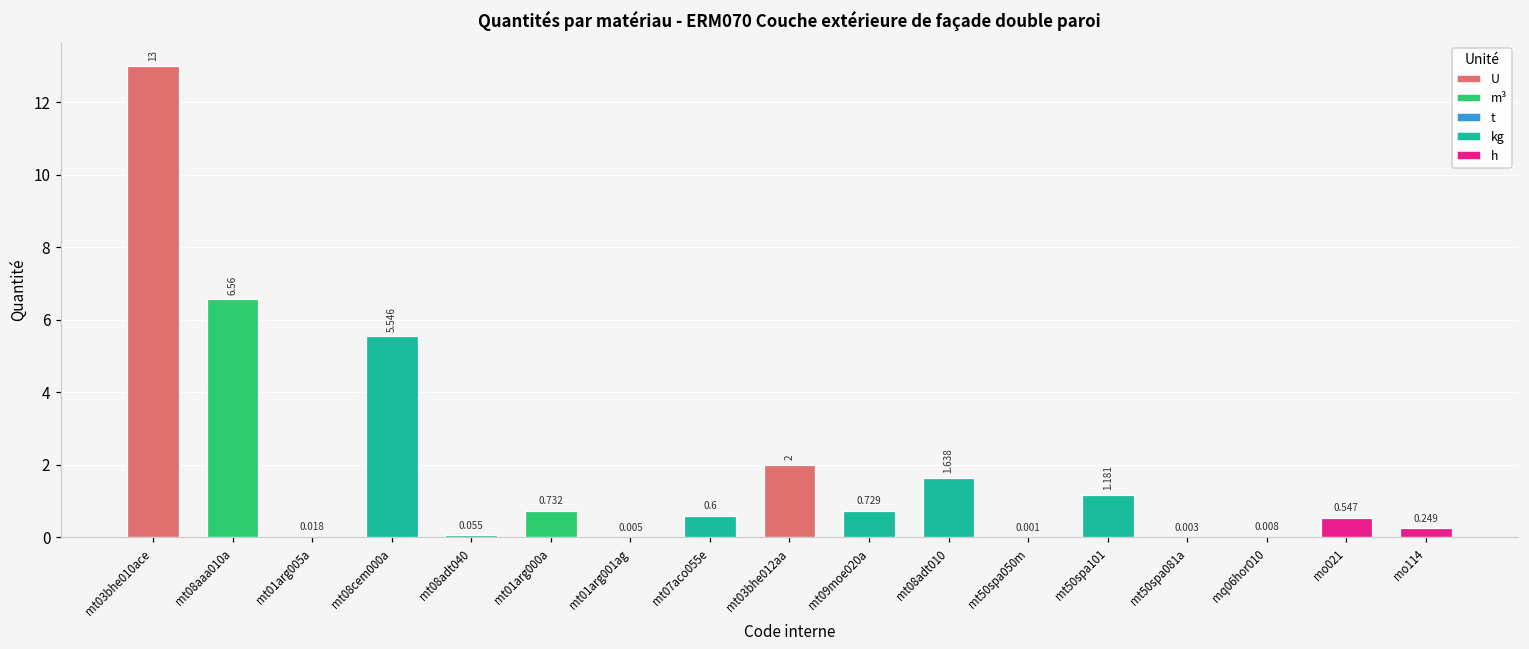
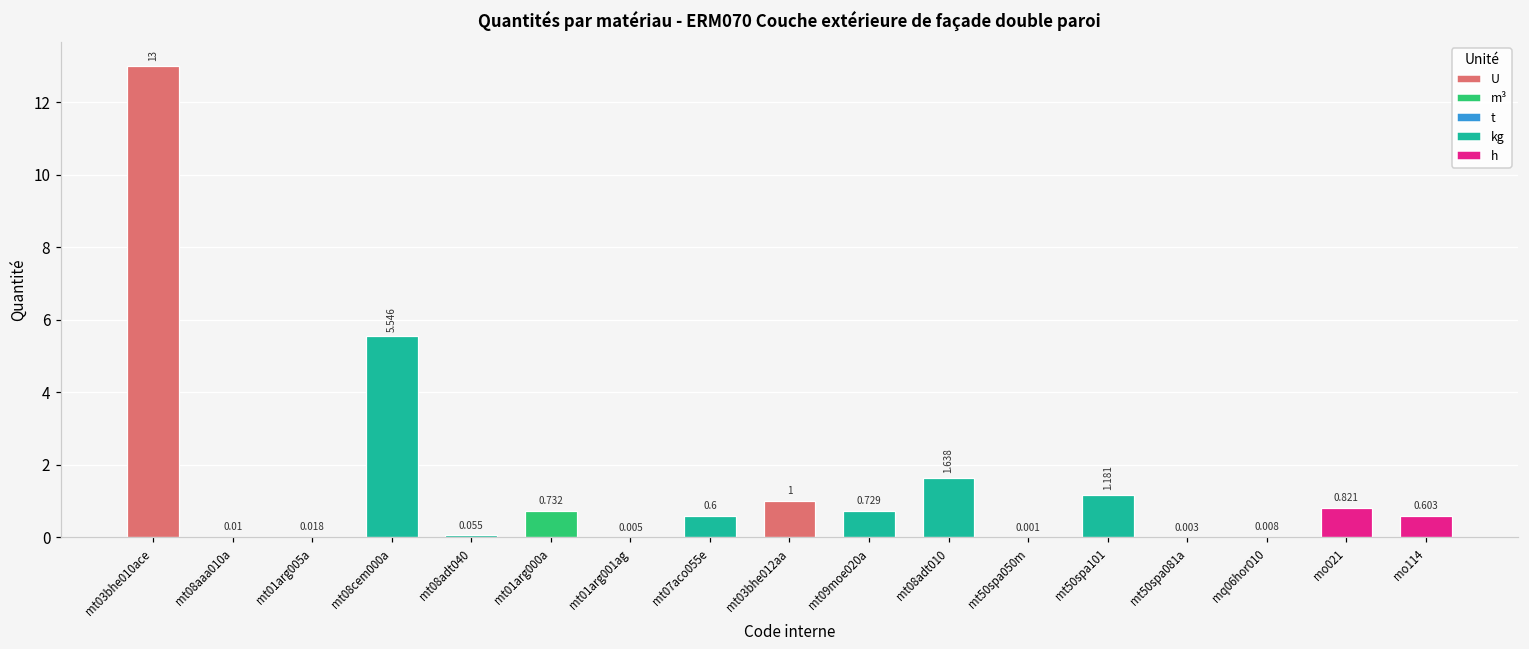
  {
    "mt03bhe010ace": 13,
-   "mt08aaa010a": 6.56,
+   "mt08aaa010a": 0.01,
    "mt01arg005a": 0.018,
    "mt08cem000a": 5.546,
    "mt08adt040": 0.055,
    "mt01arg000a": 0.732,
    "mt01arg001ag": 0.005,
    "mt07aco055e": 0.6,
-   "mt03bhe012aa": 2,
+   "mt03bhe012aa": 1,
    "mt09moe020a": 0.729,
    "mt08adt010": 1.638,
    "mt50spa050m": 0.001,
    "mt50spa101": 1.181,
    "mt50spa081a": 0.003,
    "mq06hor010": 0.008,
-   "mo021": 0.547,
-   "mo114": 0.249
+   "mo021": 0.821,
+   "mo114": 0.603
  }
